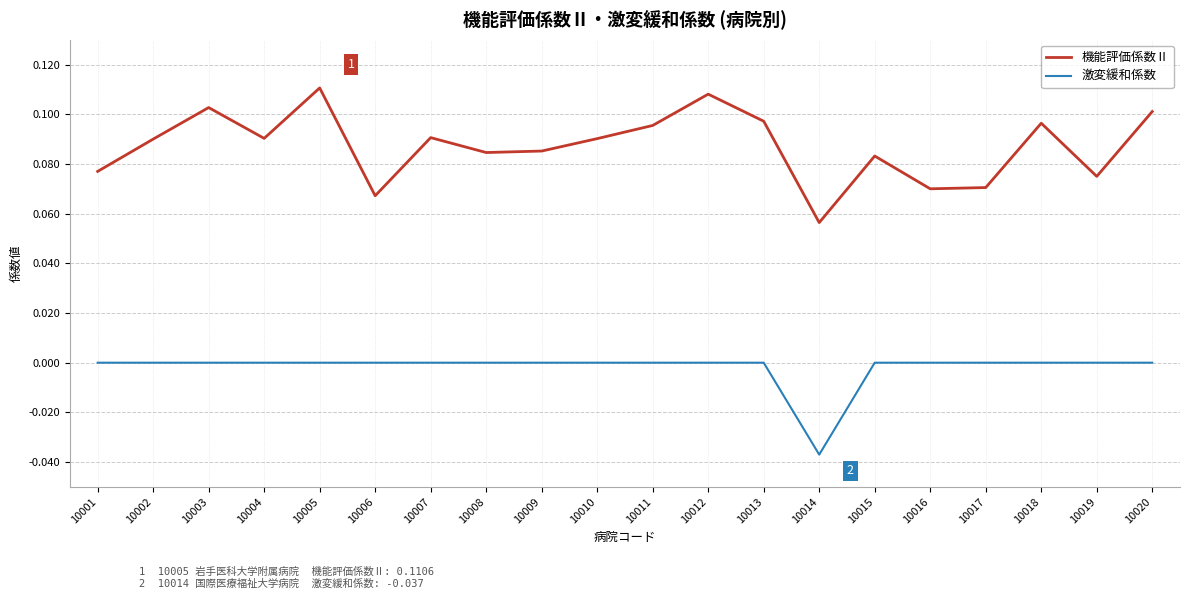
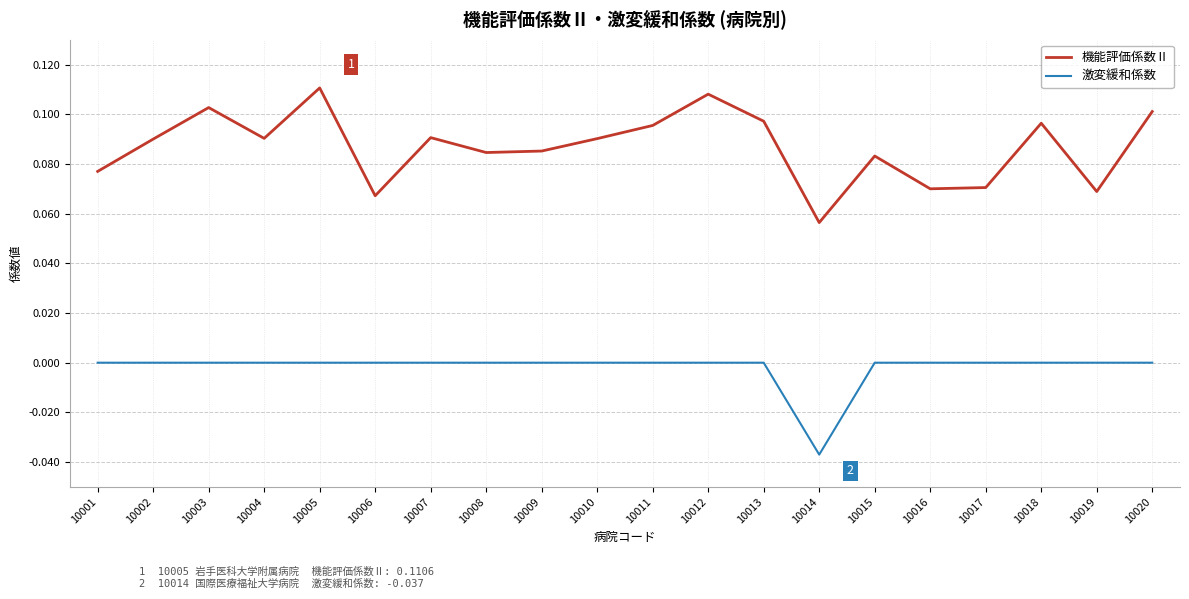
  {
    "機能評価係数Ⅱ": {
      "10001": 0.077,
      "10002": 0.090,
      "10003": 0.103,
      "10004": 0.090,
      "10005": 0.111,
      "10006": 0.067,
      "10007": 0.091,
      "10008": 0.085,
      "10009": 0.085,
      "10010": 0.090,
      "10011": 0.096,
      "10012": 0.108,
      "10013": 0.097,
      "10014": 0.056,
      "10015": 0.083,
      "10016": 0.070,
      "10017": 0.071,
      "10018": 0.096,
-     "10019": 0.075,
+     "10019": 0.069,
      "10020": 0.101
    },
    "激変緩和係数": {
      "10001": 0.000,
      "10002": 0.000,
      "10003": 0.000,
      "10004": 0.000,
      "10005": 0.000,
      "10006": 0.000,
      "10007": 0.000,
      "10008": 0.000,
      "10009": 0.000,
      "10010": 0.000,
      "10011": 0.000,
      "10012": 0.000,
      "10013": 0.000,
      "10014": -0.037,
      "10015": 0.000,
      "10016": 0.000,
      "10017": 0.000,
      "10018": 0.000,
      "10019": 0.000,
      "10020": 0.000
    }
  }
